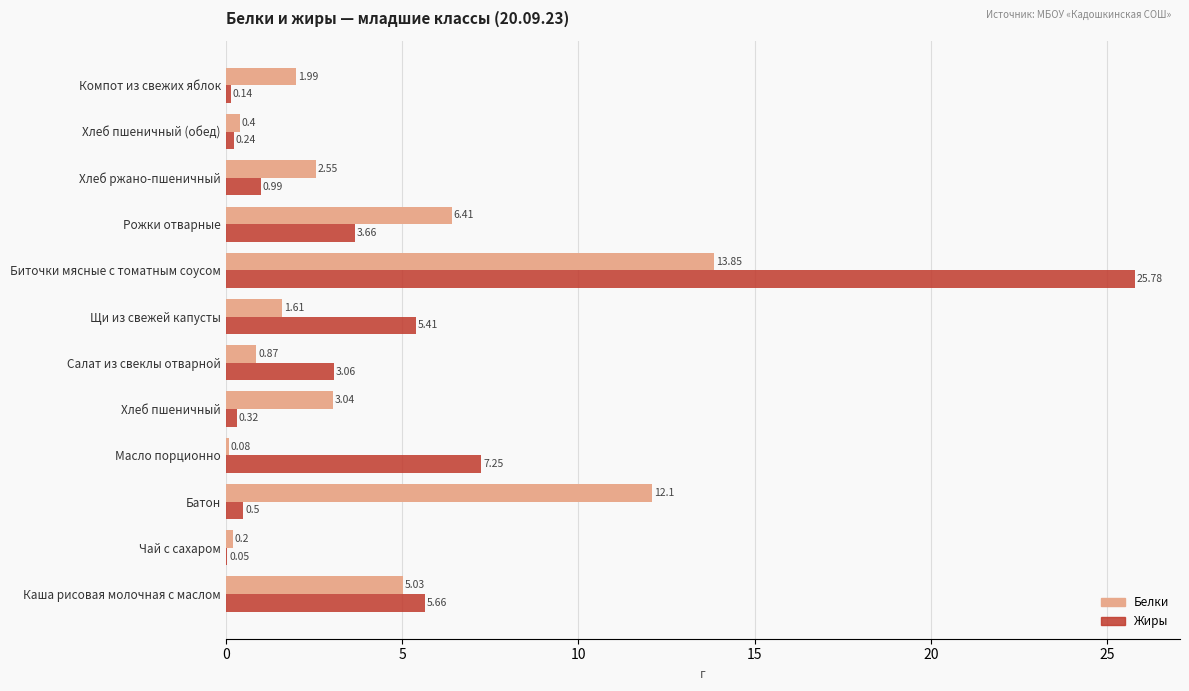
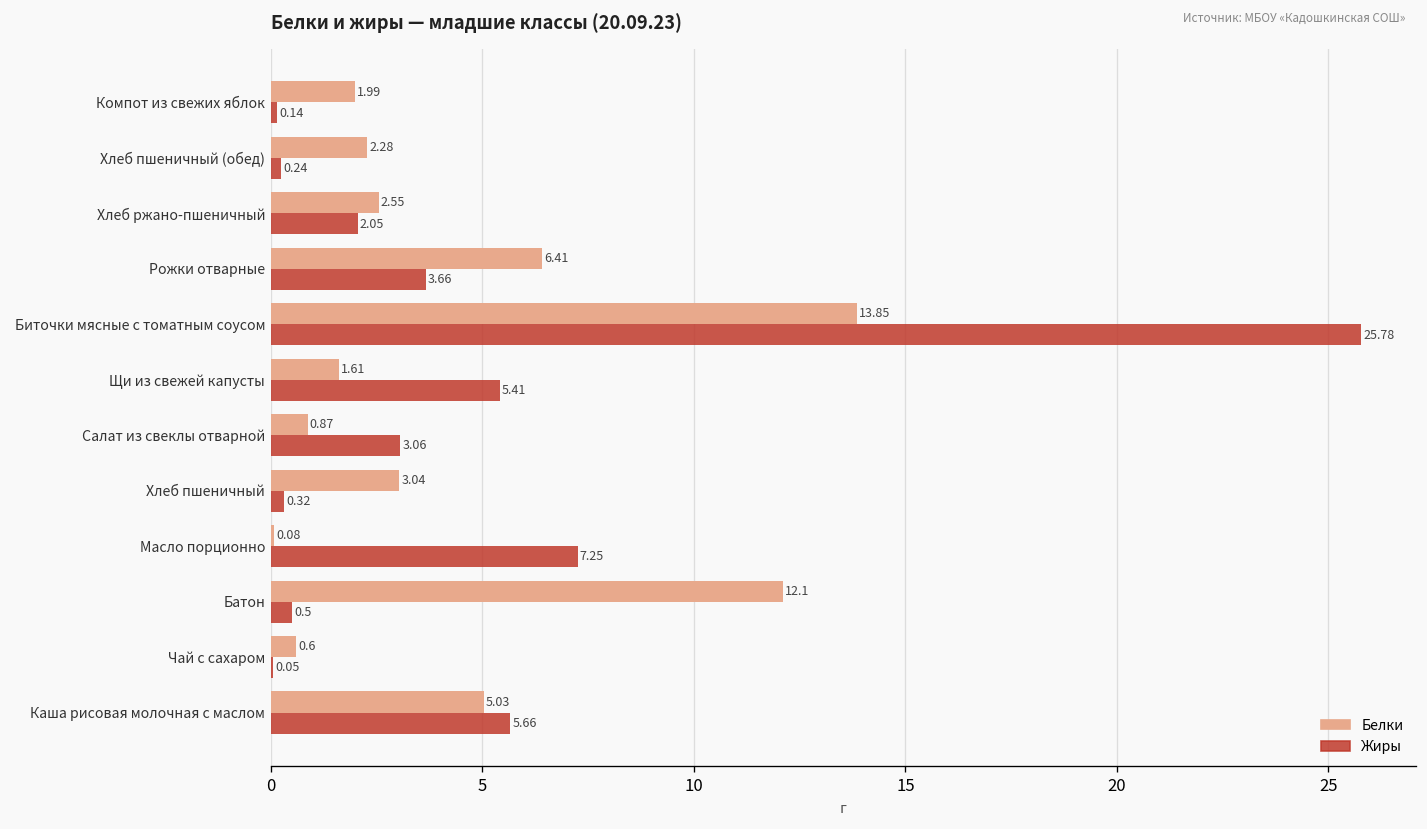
  {
    "Белки": {
      "Компот из свежих яблок": 1.99,
-     "Хлеб пшеничный (обед)": 0.4,
+     "Хлеб пшеничный (обед)": 2.28,
      "Хлеб ржано-пшеничный": 2.55,
      "Рожки отварные": 6.41,
      "Биточки мясные с томатным соусом": 13.85,
      "Щи из свежей капусты": 1.61,
      "Салат из свеклы отварной": 0.87,
      "Хлеб пшеничный": 3.04,
      "Масло порционно": 0.08,
      "Батон": 12.1,
-     "Чай с сахаром": 0.2,
+     "Чай с сахаром": 0.6,
      "Каша рисовая молочная с маслом": 5.03
    },
    "Жиры": {
      "Компот из свежих яблок": 0.14,
      "Хлеб пшеничный (обед)": 0.24,
-     "Хлеб ржано-пшеничный": 0.99,
+     "Хлеб ржано-пшеничный": 2.05,
      "Рожки отварные": 3.66,
      "Биточки мясные с томатным соусом": 25.78,
      "Щи из свежей капусты": 5.41,
      "Салат из свеклы отварной": 3.06,
      "Хлеб пшеничный": 0.32,
      "Масло порционно": 7.25,
      "Батон": 0.5,
      "Чай с сахаром": 0.05,
      "Каша рисовая молочная с маслом": 5.66
    }
  }
